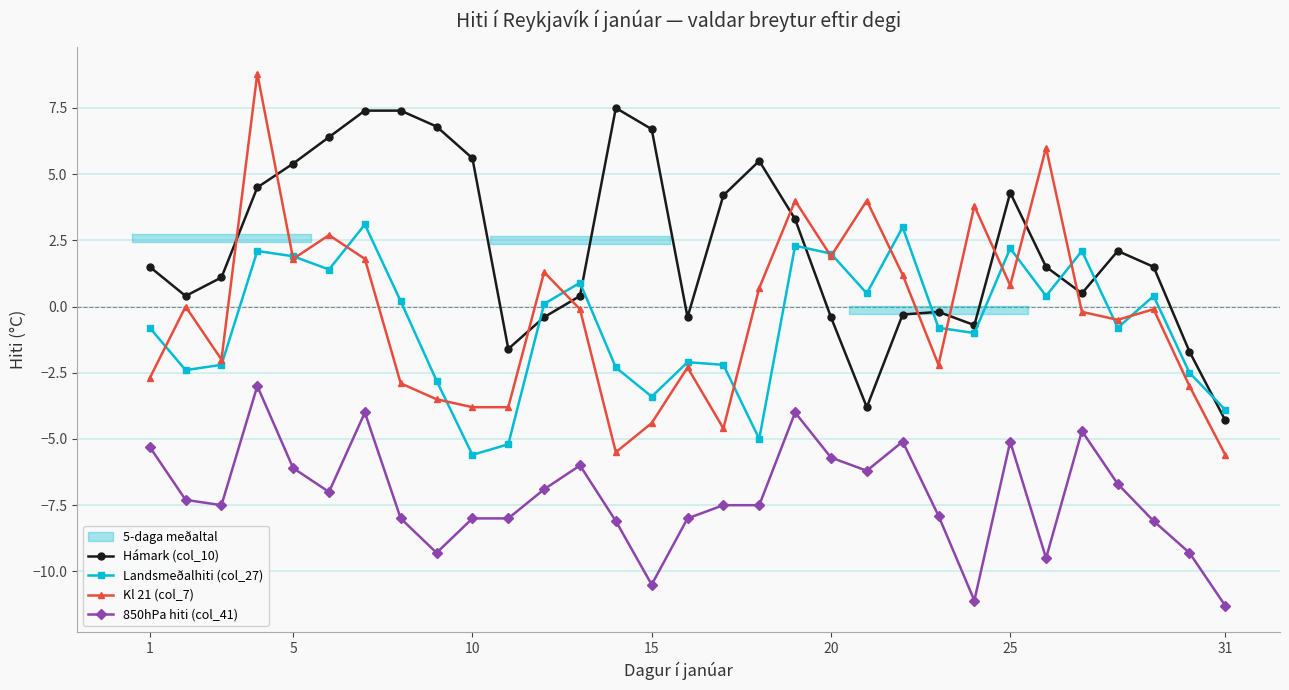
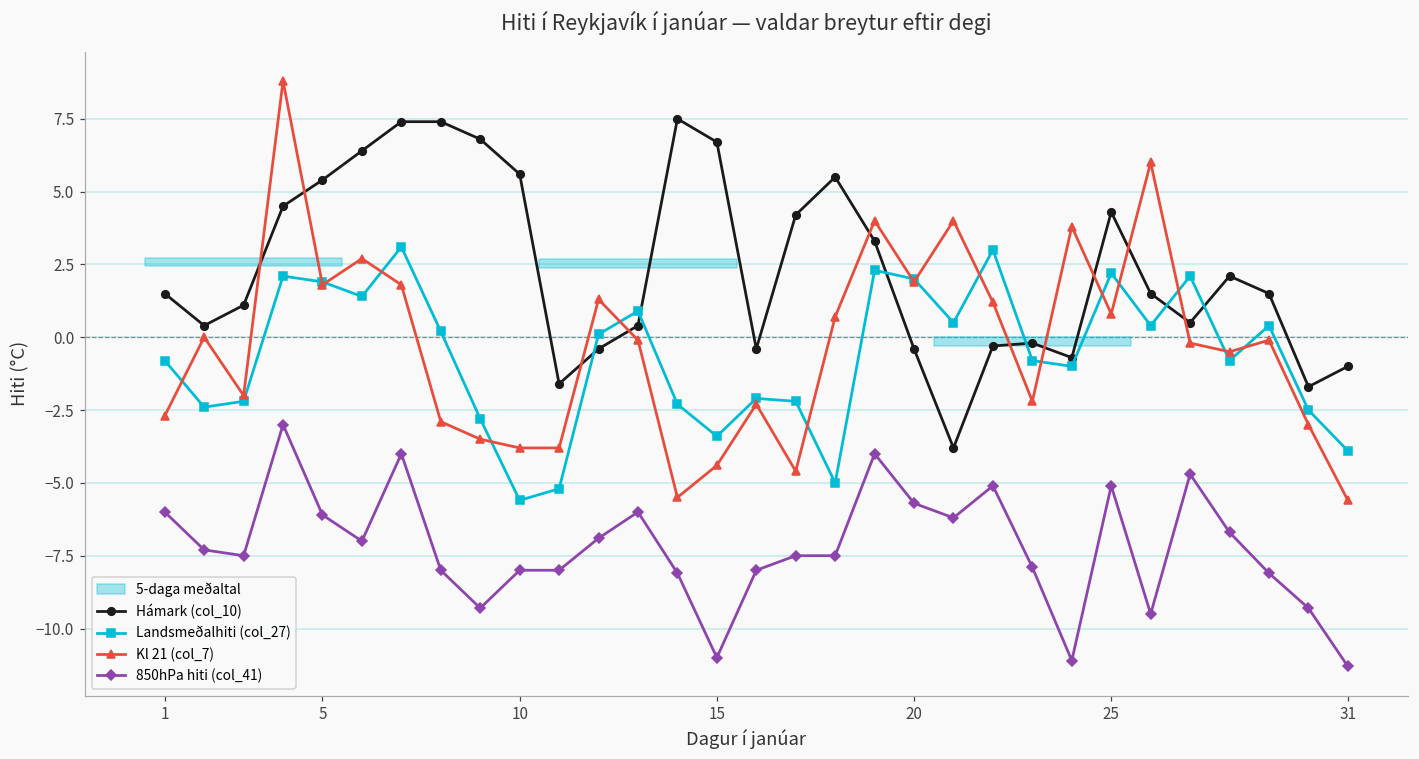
  {
    "Hámark (col_10)": {
      "1": 1.5,
      "5": 5.4,
      "10": 5.6,
      "15": 6.7,
      "20": -0.4,
      "25": 4.3,
-     "31": -4.3
+     "31": -1.0
    },
    "Kl 21 (col_7)": {
      "1": -2.7,
      "5": 1.8,
      "10": -3.8,
      "15": -4.4,
      "20": 1.9,
      "25": 0.8,
      "31": -5.6
    },
    "850hPa hiti (col_41)": {
-     "1": -5.3,
+     "1": -6.0,
      "5": -6.1,
      "10": -8.0,
-     "15": -10.5,
+     "15": -11.0,
      "20": -5.7,
      "25": -5.1,
      "31": -11.3
    }
  }
